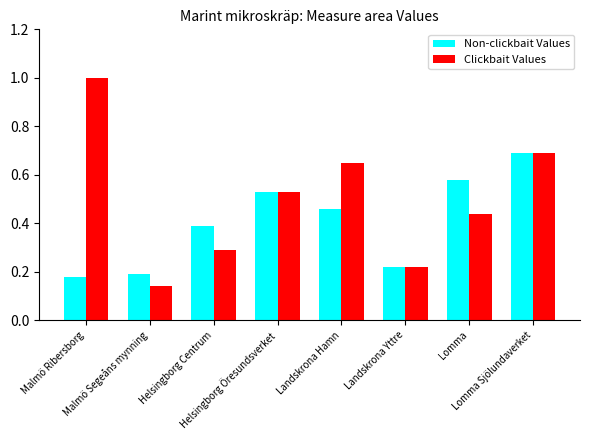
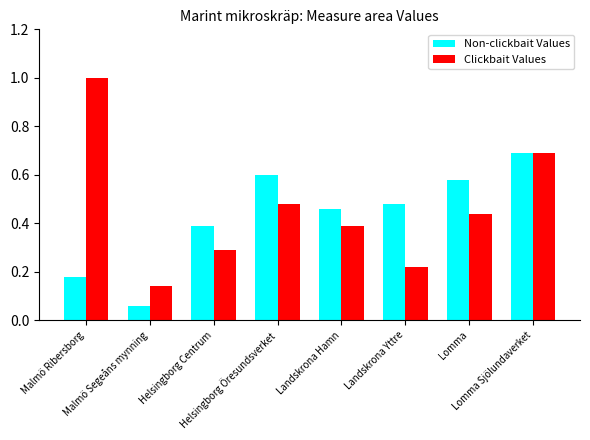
  {
    "Non-clickbait Values": {
      "Malmö Ribersborg": 0.18,
-     "Malmö Segeåns mynning": 0.19,
+     "Malmö Segeåns mynning": 0.06,
      "Helsingborg Centrum": 0.39,
-     "Helsingborg Öresundsverket": 0.53,
+     "Helsingborg Öresundsverket": 0.60,
      "Landskrona Hamn": 0.46,
-     "Landskrona Yttre": 0.22,
+     "Landskrona Yttre": 0.48,
      "Lomma": 0.58,
      "Lomma Sjölundaverket": 0.69
    },
    "Clickbait Values": {
      "Malmö Ribersborg": 1.00,
      "Malmö Segeåns mynning": 0.14,
      "Helsingborg Centrum": 0.29,
-     "Helsingborg Öresundsverket": 0.53,
-     "Landskrona Hamn": 0.65,
+     "Helsingborg Öresundsverket": 0.48,
+     "Landskrona Hamn": 0.39,
      "Landskrona Yttre": 0.22,
      "Lomma": 0.44,
      "Lomma Sjölundaverket": 0.69
    }
  }
